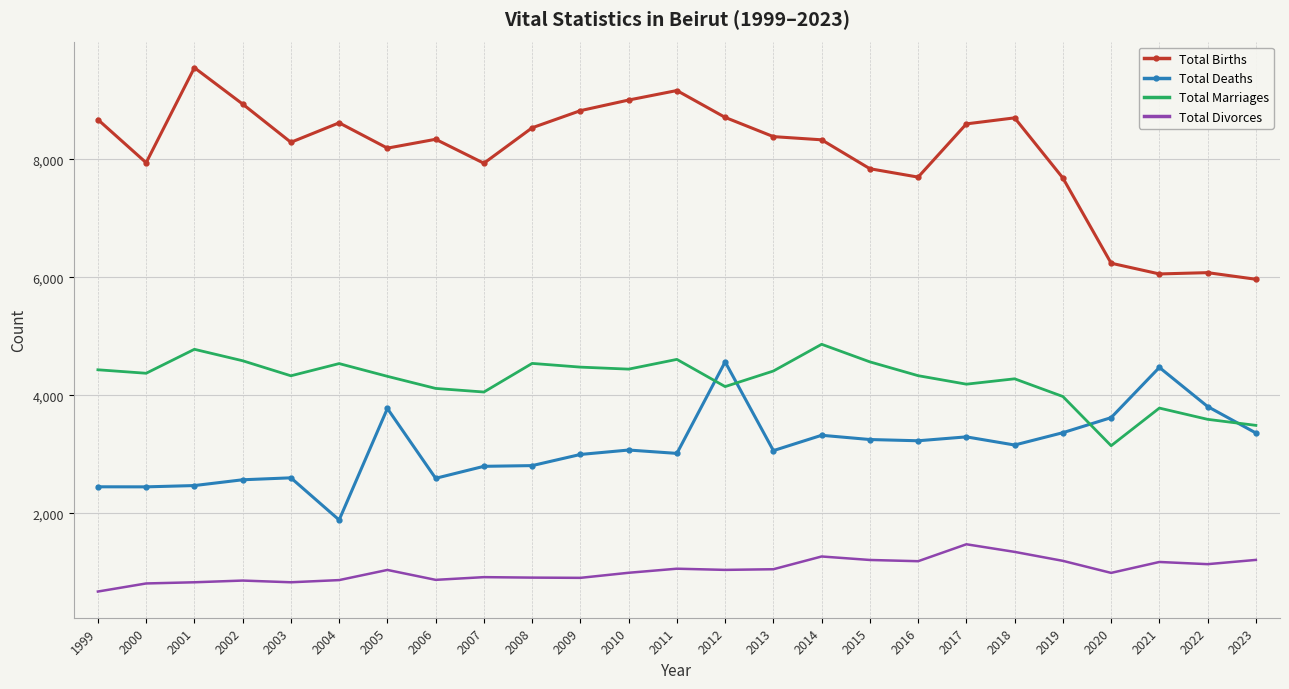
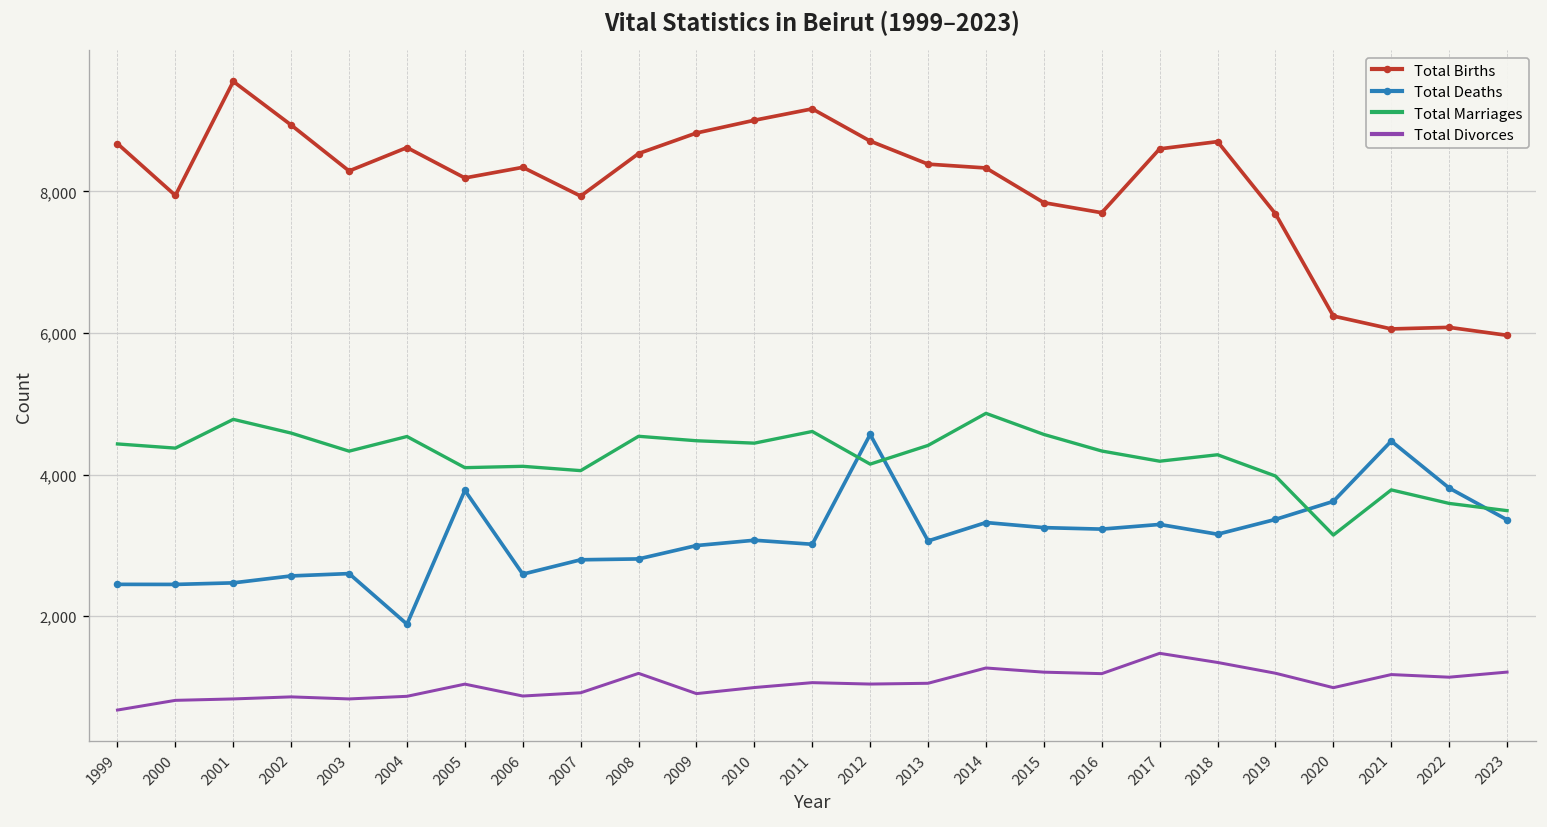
  {
    "Total Births": {
      "1999": "8,700",
      "2000": "7,900",
      "2001": "9,600",
      "2002": "8,900",
      "2003": "8,300",
      "2004": "8,600",
      "2005": "8,200",
      "2006": "8,300",
      "2007": "7,900",
      "2008": "8,500",
      "2009": "8,800",
      "2010": "9,000",
      "2011": "9,200",
      "2012": "8,700",
      "2013": "8,400",
      "2014": "8,300",
      "2015": "7,800",
      "2016": "7,700",
      "2017": "8,600",
      "2018": "8,700",
      "2019": "7,700",
      "2020": "6,200",
      "2021": "6,100",
      "2022": "6,100",
      "2023": "6,000"
    },
    "Total Deaths": {
      "1999": "2,500",
      "2000": "2,400",
      "2001": "2,500",
      "2002": "2,600",
      "2003": "2,600",
      "2004": "1,900",
      "2005": "3,800",
      "2006": "2,600",
      "2007": "2,800",
      "2008": "2,800",
      "2009": "3,000",
      "2010": "3,100",
      "2011": "3,000",
      "2012": "4,600",
      "2013": "3,100",
      "2014": "3,300",
      "2015": "3,300",
      "2016": "3,200",
      "2017": "3,300",
      "2018": "3,200",
      "2019": "3,400",
      "2020": "3,600",
      "2021": "4,500",
      "2022": "3,800",
      "2023": "3,400"
    },
    "Total Marriages": {
      "1999": "4,400",
      "2000": "4,400",
      "2001": "4,800",
      "2002": "4,600",
      "2003": "4,300",
      "2004": "4,500",
-     "2005": "4,300",
+     "2005": "4,100",
      "2006": "4,100",
      "2007": "4,100",
      "2008": "4,500",
      "2009": "4,500",
      "2010": "4,400",
      "2011": "4,600",
      "2012": "4,100",
      "2013": "4,400",
      "2014": "4,900",
      "2015": "4,600",
      "2016": "4,300",
      "2017": "4,200",
      "2018": "4,300",
      "2019": "4,000",
      "2020": "3,100",
      "2021": "3,800",
      "2022": "3,600",
      "2023": "3,500"
    },
    "Total Divorces": {
      "1999": "700",
      "2000": "800",
      "2001": "800",
      "2002": "900",
      "2003": "800",
      "2004": "900",
      "2005": "1,000",
      "2006": "900",
      "2007": "900",
-     "2008": "900",
+     "2008": "1,200",
      "2009": "900",
      "2010": "1,000",
      "2011": "1,100",
      "2012": "1,000",
      "2013": "1,100",
      "2014": "1,300",
      "2015": "1,200",
      "2016": "1,200",
      "2017": "1,500",
      "2018": "1,300",
      "2019": "1,200",
      "2020": "1,000",
      "2021": "1,200",
      "2022": "1,100",
      "2023": "1,200"
    }
  }
